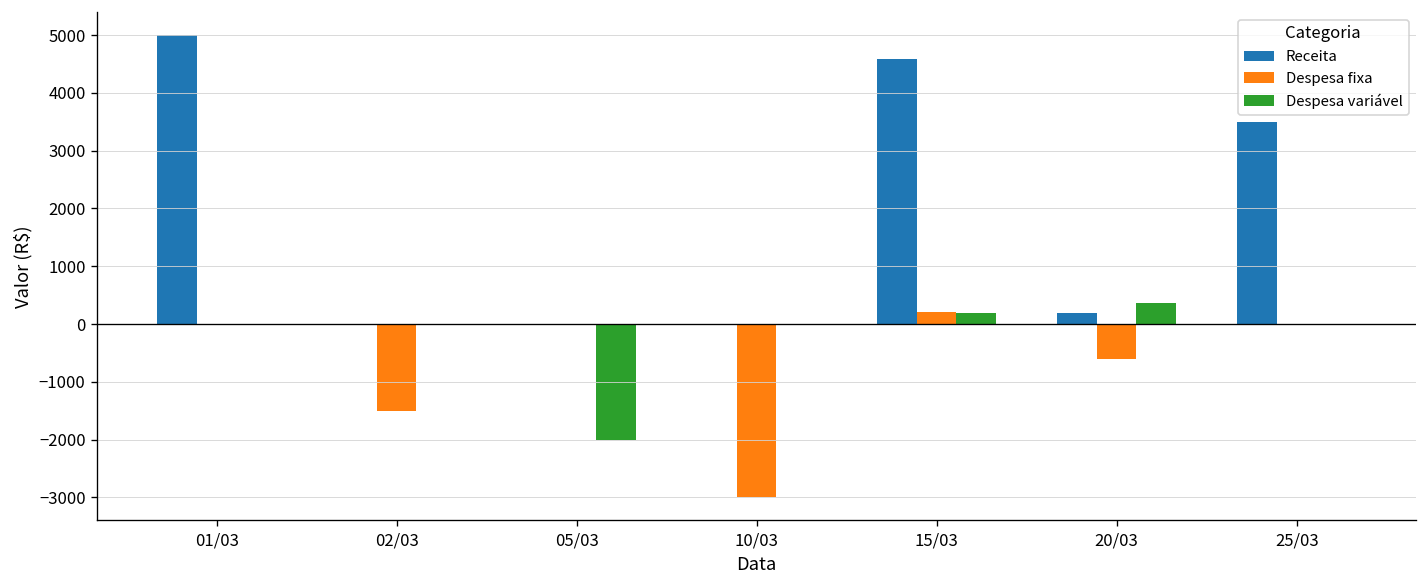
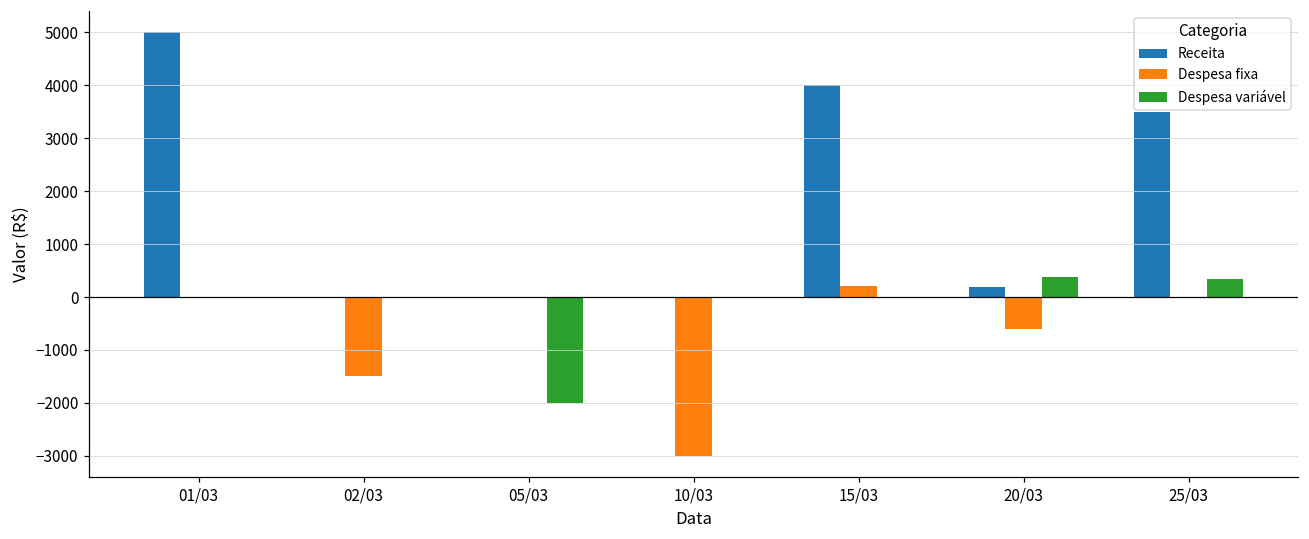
  {
    "Receita": {
      "01/03": 5000,
      "02/03": 0,
      "05/03": 0,
      "10/03": 0,
-     "15/03": 4600,
+     "15/03": 4000,
      "20/03": 200,
      "25/03": 3500
    },
    "Despesa fixa": {
      "01/03": 0,
      "02/03": -1500,
      "05/03": 0,
      "10/03": -3000,
      "15/03": 200,
      "20/03": -600,
      "25/03": 0
    },
    "Despesa variável": {
      "01/03": 0,
      "02/03": 0,
      "05/03": -2000,
      "10/03": 0,
-     "15/03": 200,
+     "15/03": 0,
      "20/03": 400,
-     "25/03": 0
+     "25/03": 300
    }
  }
